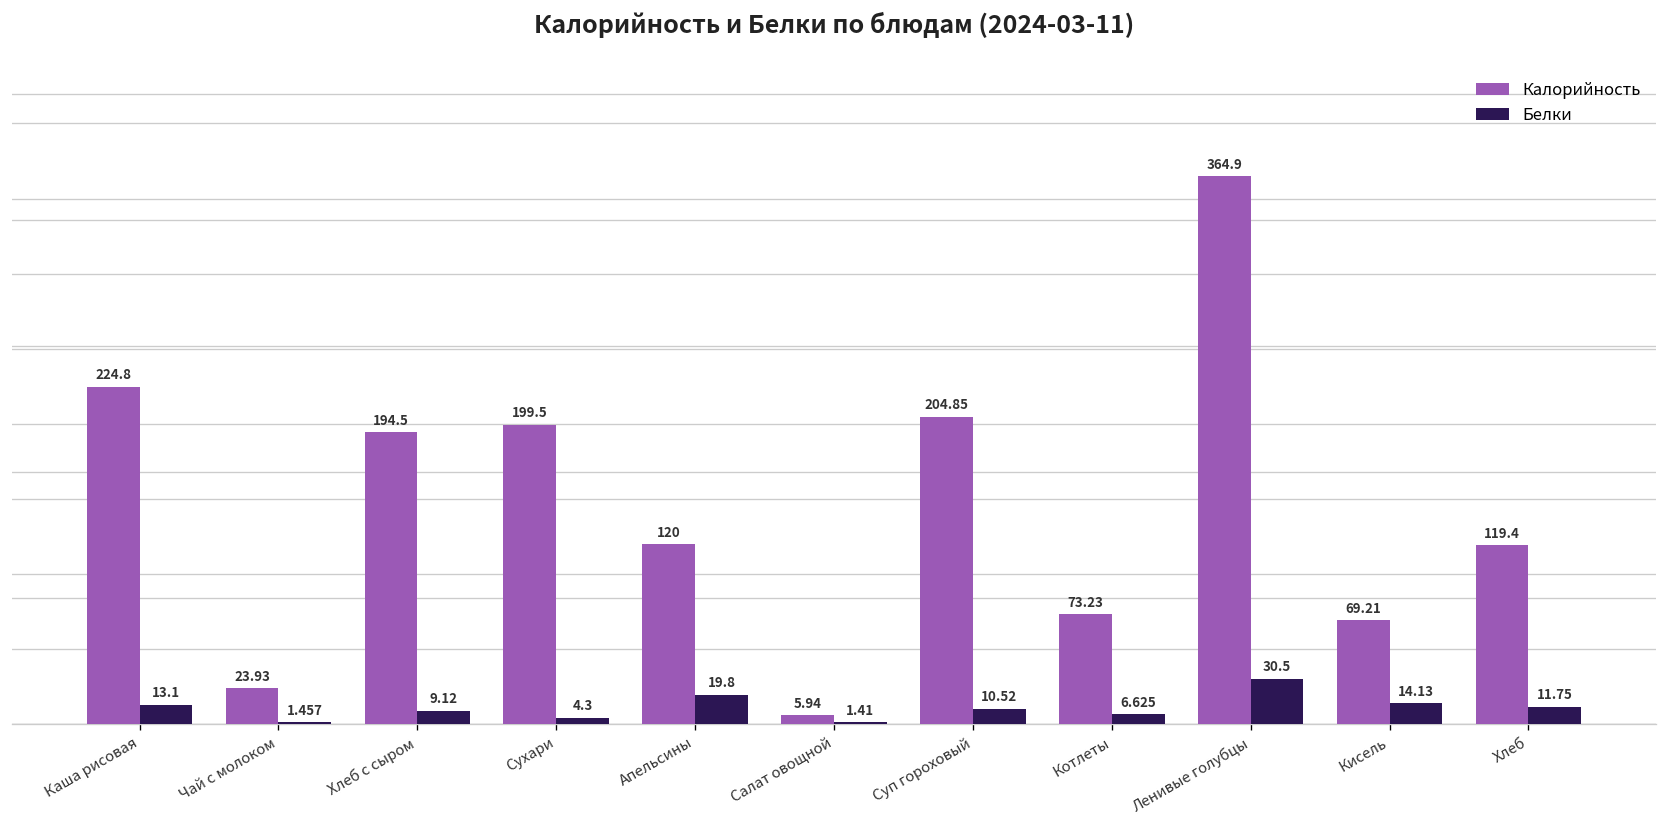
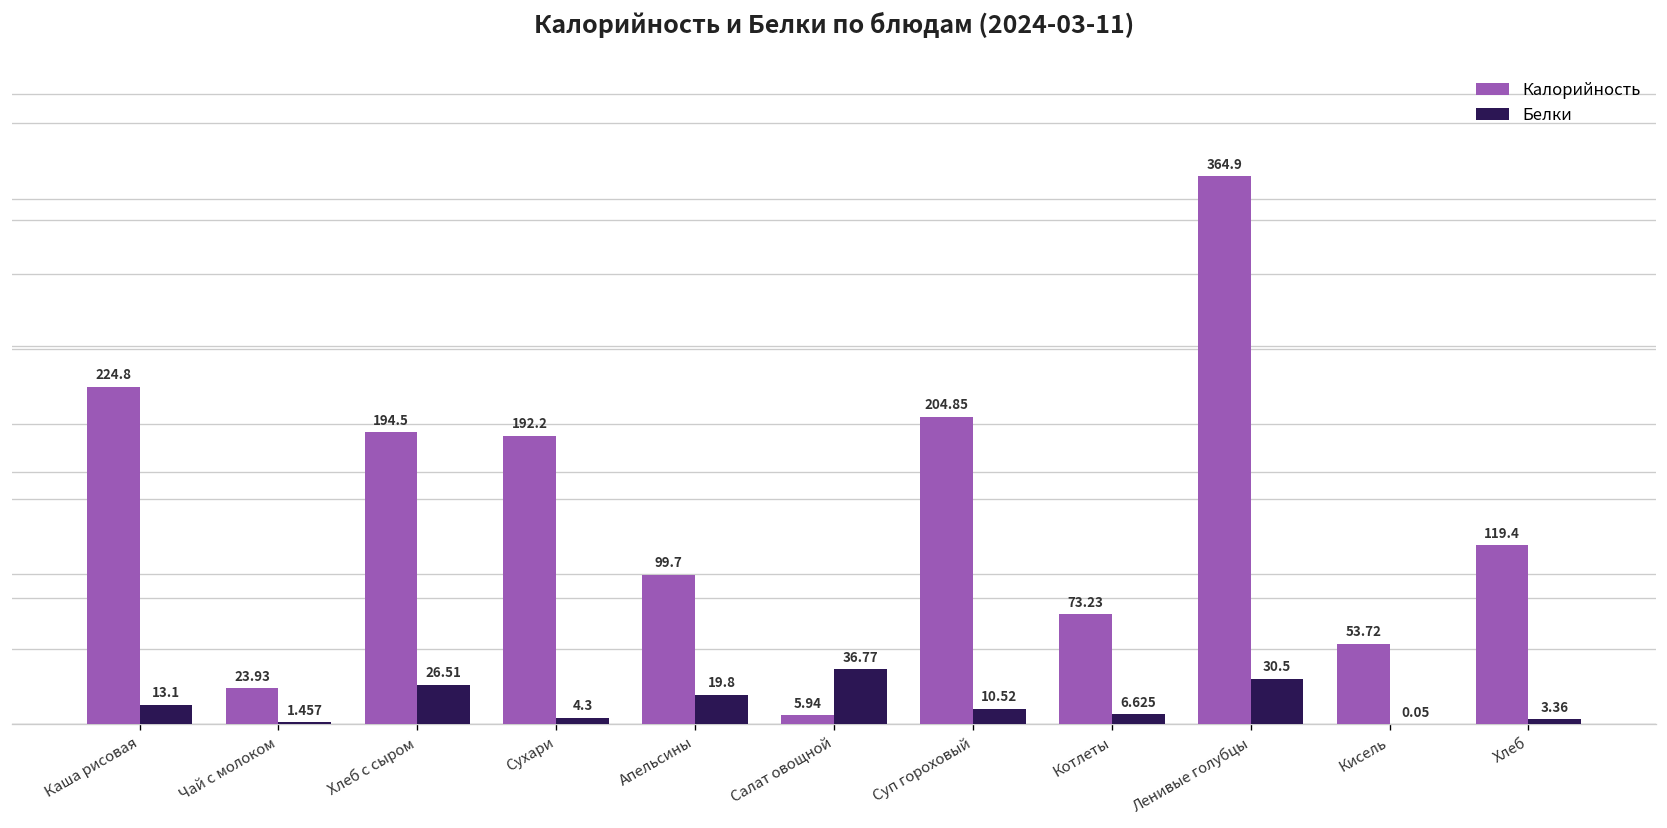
  {
    "Калорийность": {
      "Каша рисовая": 224.8,
      "Чай с молоком": 23.93,
      "Хлеб с сыром": 194.5,
-     "Сухари": 199.5,
-     "Апельсины": 120,
+     "Сухари": 192.2,
+     "Апельсины": 99.7,
      "Салат овощной": 5.94,
      "Суп гороховый": 204.85,
      "Котлеты": 73.23,
      "Ленивые голубцы": 364.9,
-     "Кисель": 69.21,
+     "Кисель": 53.72,
      "Хлеб": 119.4
    },
    "Белки": {
      "Каша рисовая": 13.1,
      "Чай с молоком": 1.457,
-     "Хлеб с сыром": 9.12,
+     "Хлеб с сыром": 26.51,
      "Сухари": 4.3,
      "Апельсины": 19.8,
-     "Салат овощной": 1.41,
+     "Салат овощной": 36.77,
      "Суп гороховый": 10.52,
      "Котлеты": 6.625,
      "Ленивые голубцы": 30.5,
-     "Кисель": 14.13,
-     "Хлеб": 11.75
+     "Кисель": 0.05,
+     "Хлеб": 3.36
    }
  }
